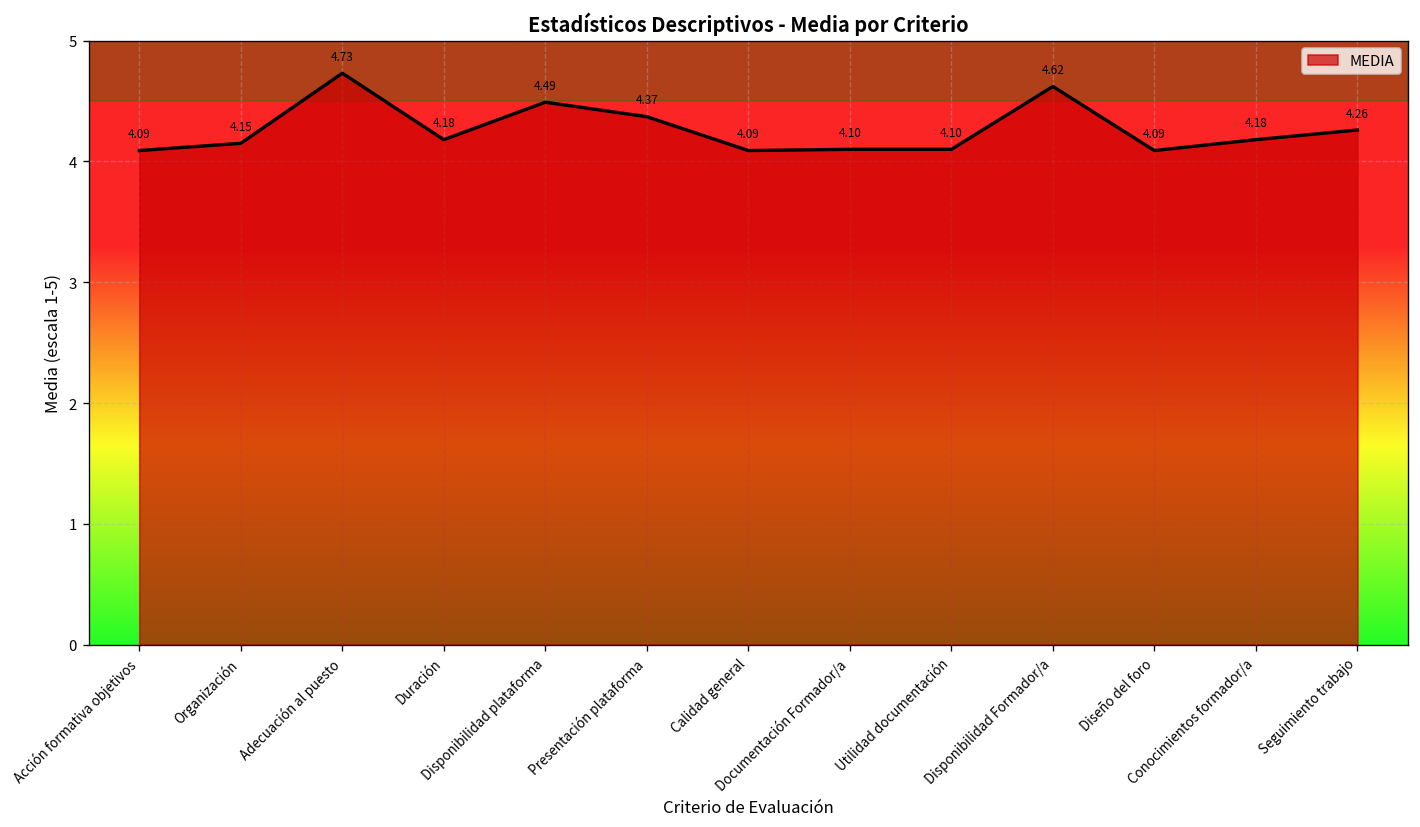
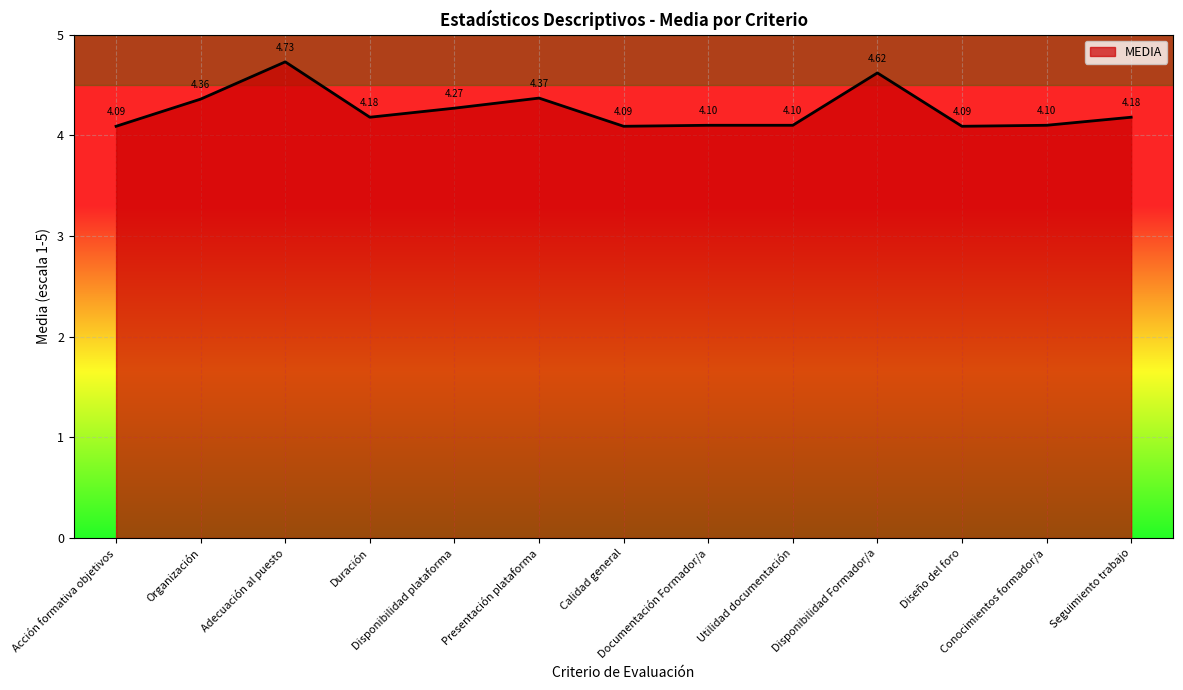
  {
    "Acción formativa objetivos": 4.09,
-   "Organización": 4.15,
+   "Organización": 4.36,
    "Adecuación al puesto": 4.73,
    "Duración": 4.18,
-   "Disponibilidad plataforma": 4.49,
+   "Disponibilidad plataforma": 4.27,
    "Presentación plataforma": 4.37,
    "Calidad general": 4.09,
    "Documentación Formador/a": 4.10,
    "Utilidad documentación": 4.10,
    "Disponibilidad Formador/a": 4.62,
    "Diseño del foro": 4.09,
-   "Conocimientos formador/a": 4.18,
-   "Seguimiento trabajo": 4.26
+   "Conocimientos formador/a": 4.10,
+   "Seguimiento trabajo": 4.18
  }
